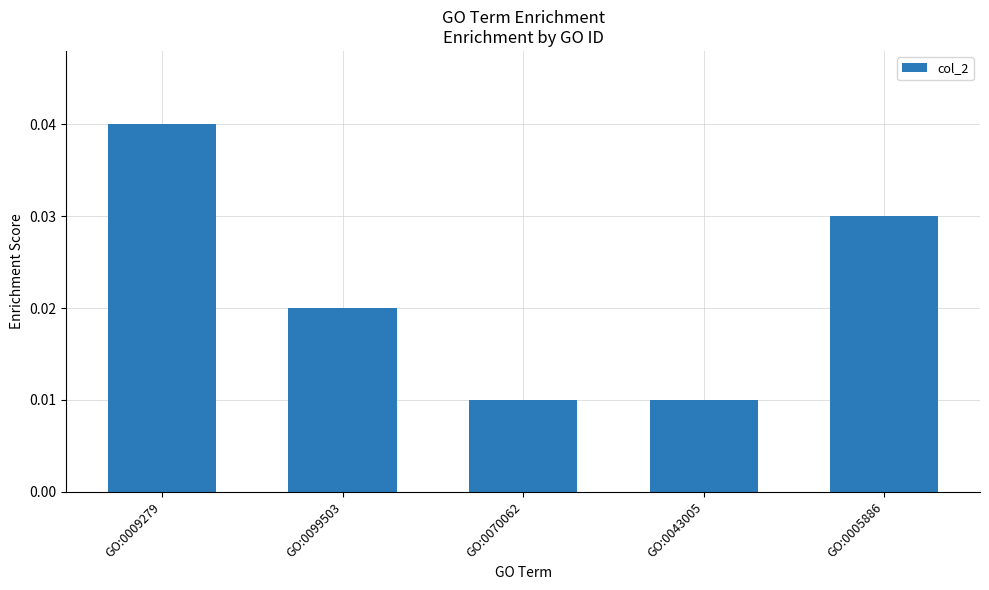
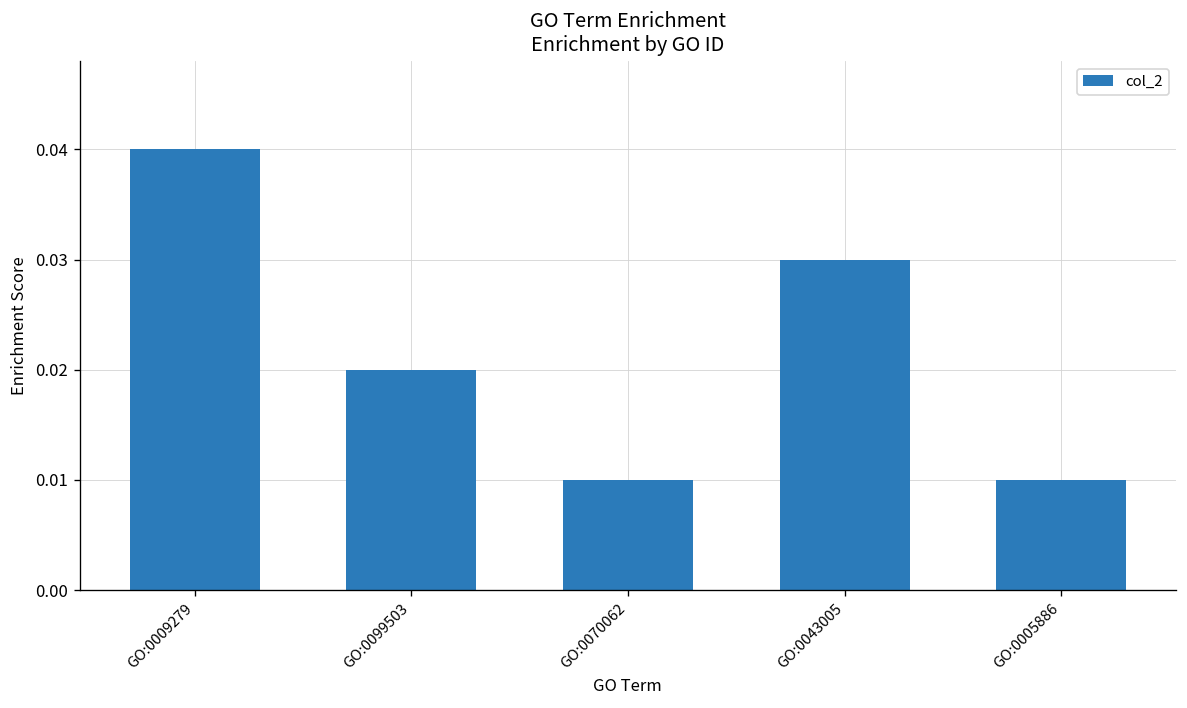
  {
    "GO:0009279": 0.04,
    "GO:0099503": 0.02,
    "GO:0070062": 0.01,
-   "GO:0043005": 0.01,
-   "GO:0005886": 0.03
+   "GO:0043005": 0.03,
+   "GO:0005886": 0.01
  }
